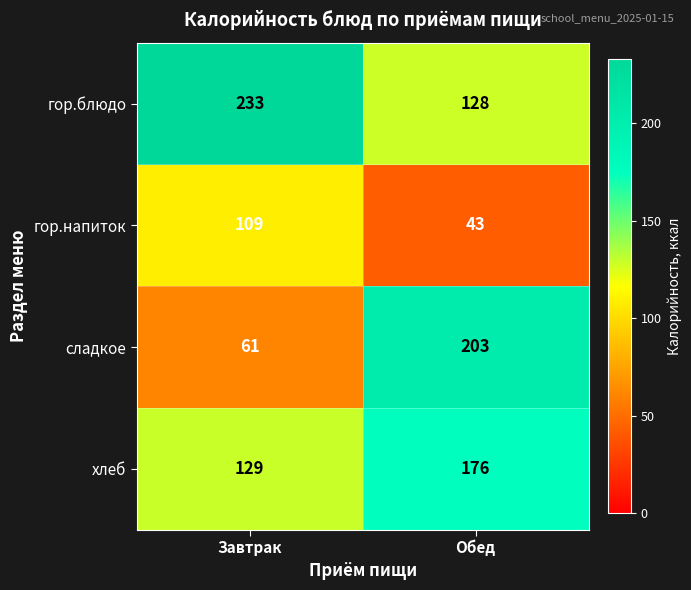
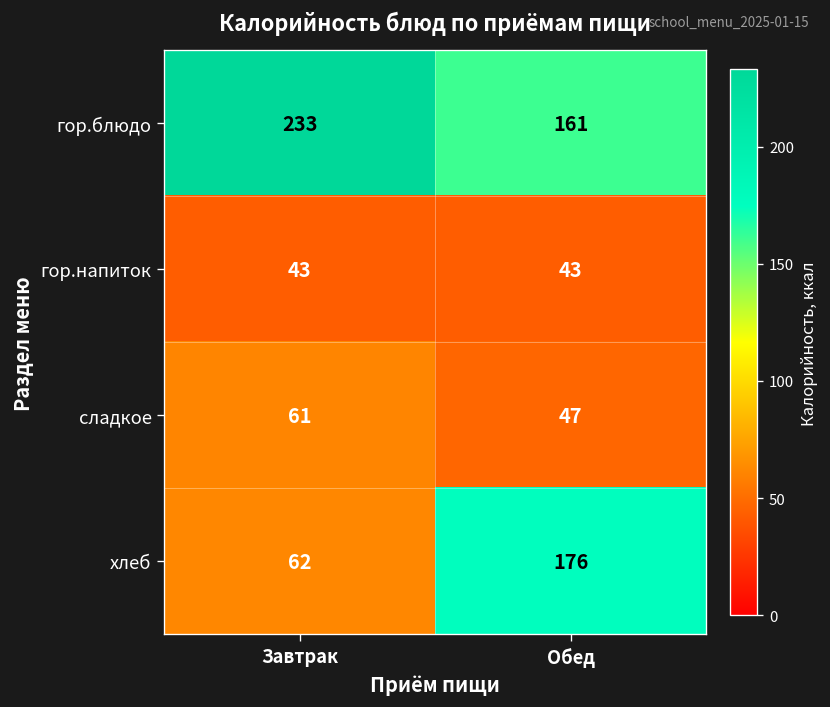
  {
    "гор.блюдо": {
      "Завтрак": 233,
-     "Обед": 128
+     "Обед": 161
    },
    "гор.напиток": {
-     "Завтрак": 109,
+     "Завтрак": 43,
      "Обед": 43
    },
    "сладкое": {
      "Завтрак": 61,
-     "Обед": 203
+     "Обед": 47
    },
    "хлеб": {
-     "Завтрак": 129,
+     "Завтрак": 62,
      "Обед": 176
    }
  }
